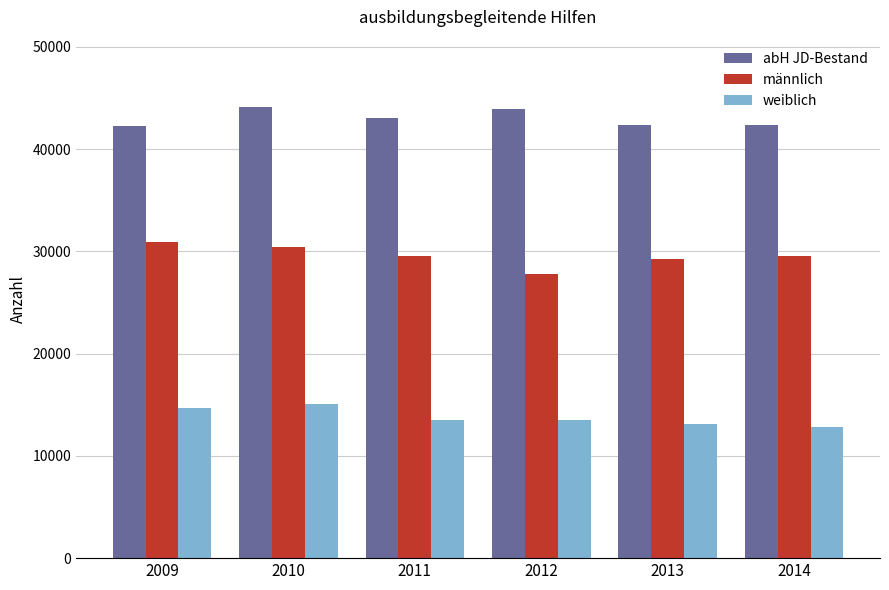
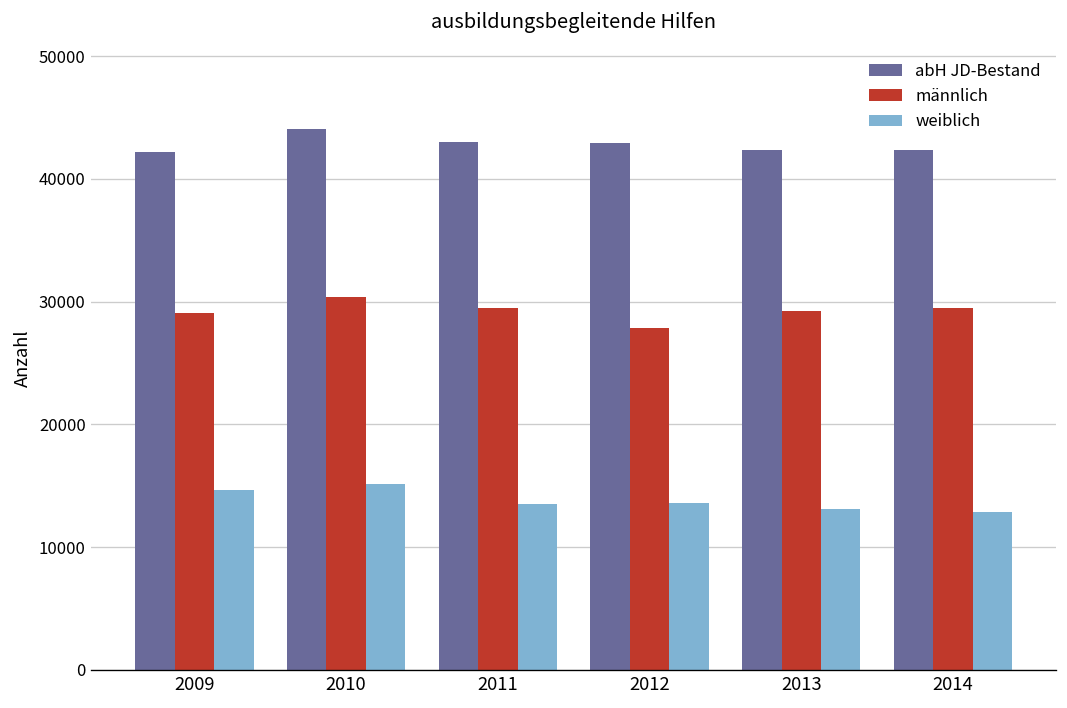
  {
    "abH JD-Bestand": {
      "2009": 42200,
      "2010": 44100,
      "2011": 43000,
-     "2012": 43900,
+     "2012": 42900,
      "2013": 42400,
      "2014": 42400
    },
    "männlich": {
-     "2009": 31000,
+     "2009": 29100,
      "2010": 30400,
      "2011": 29500,
      "2012": 27800,
      "2013": 29200,
      "2014": 29500
    },
    "weiblich": {
      "2009": 14600,
      "2010": 15100,
      "2011": 13500,
      "2012": 13600,
      "2013": 13100,
      "2014": 12900
    }
  }
